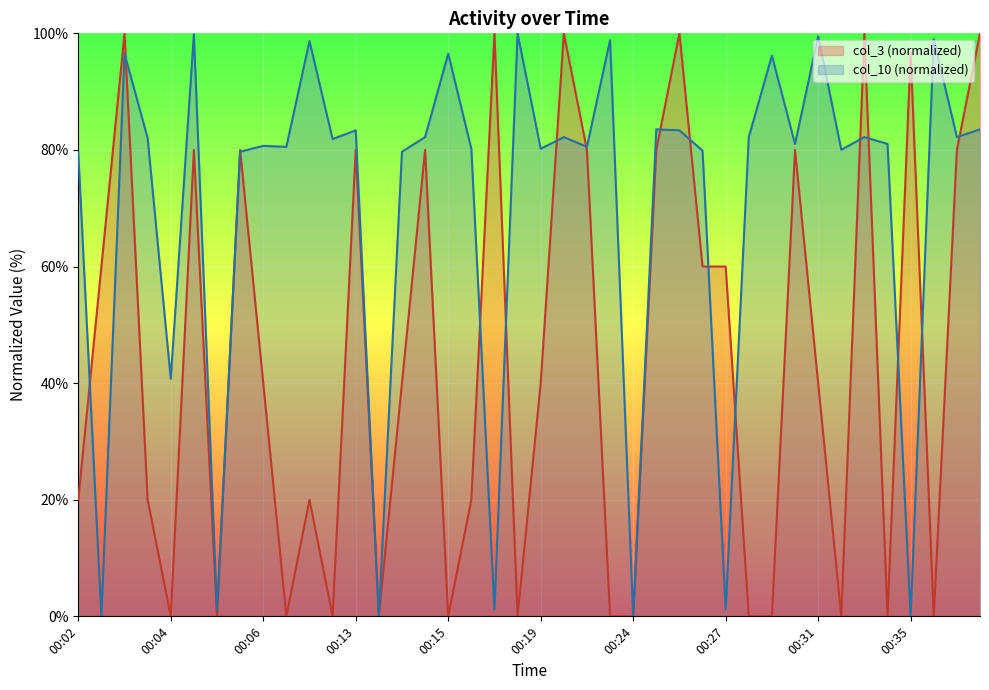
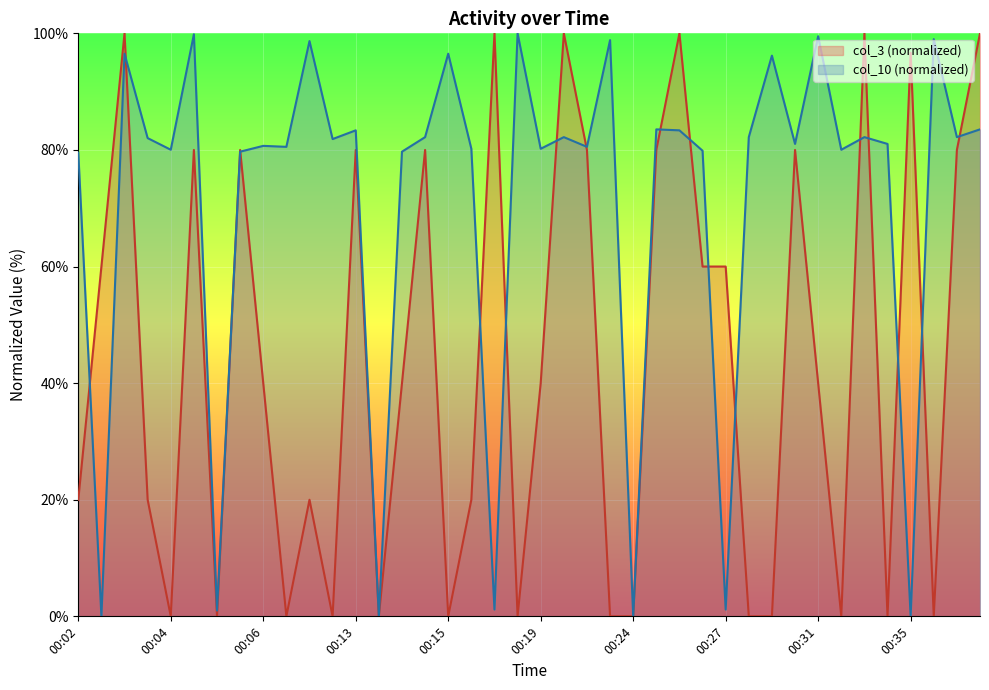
  {
    "col_3 (normalized)": {
      "00:04": "0%"
    },
    "col_10 (normalized)": {
-     "00:04": "41%",
+     "00:04": "80%",
      "00:35": "0%"
    }
  }
